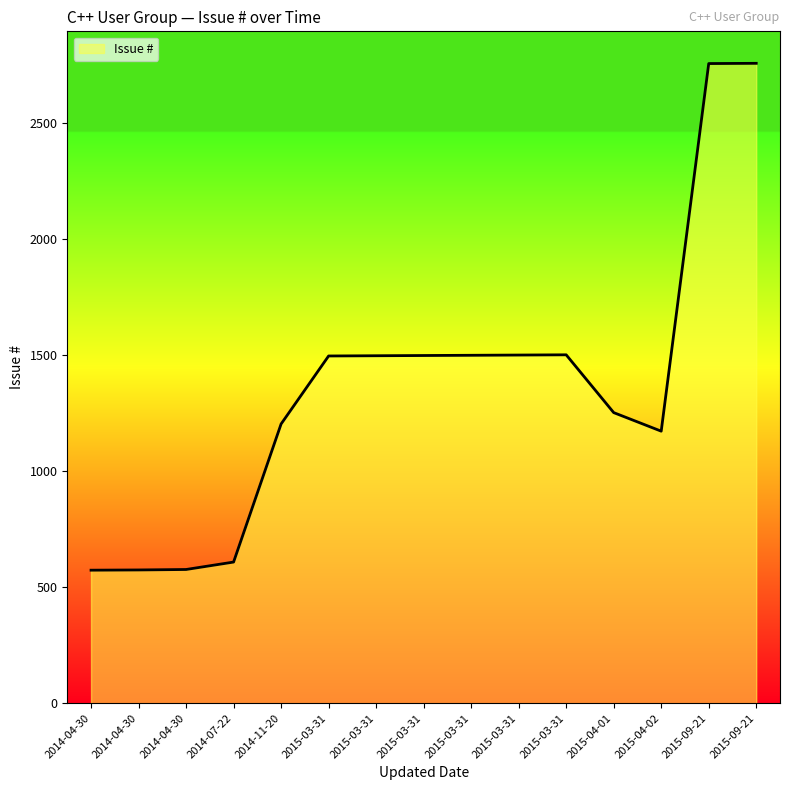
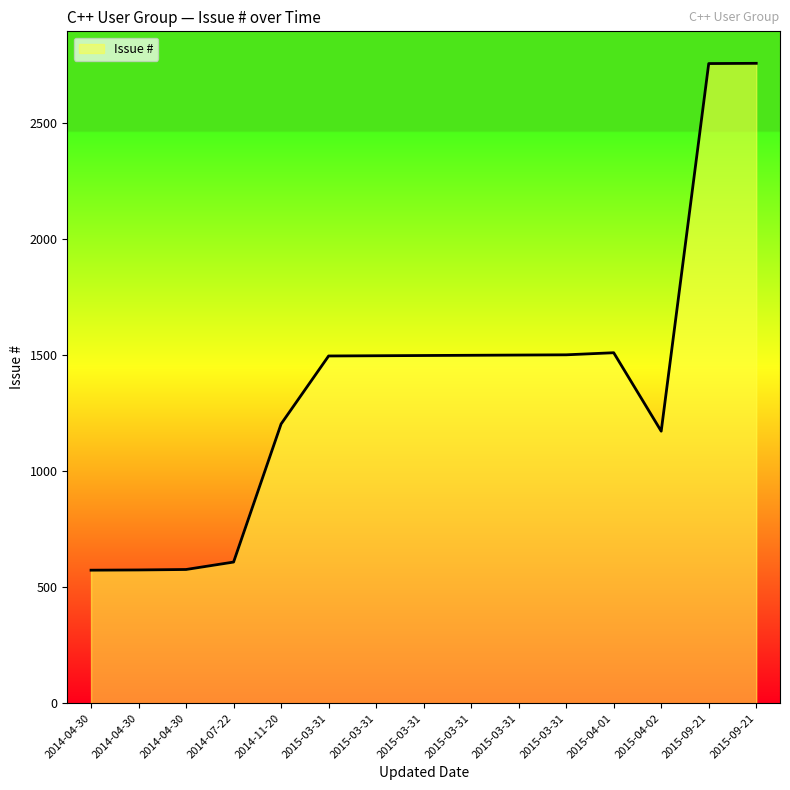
  {
    "2014-07-22": 610,
    "2014-11-20": 1200,
-   "2015-04-01": 1250,
+   "2015-04-01": 1510,
    "2015-04-02": 1170
  }
